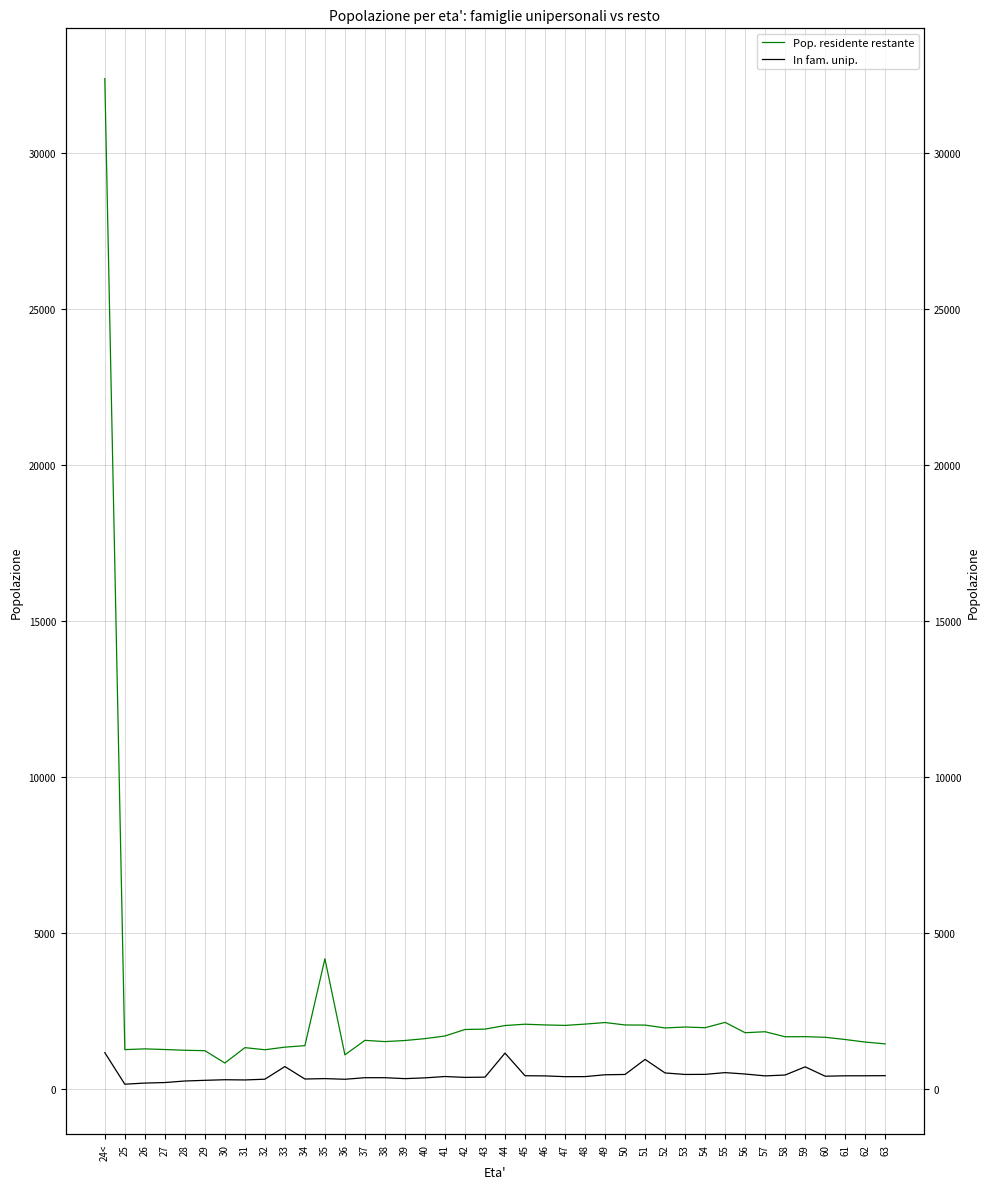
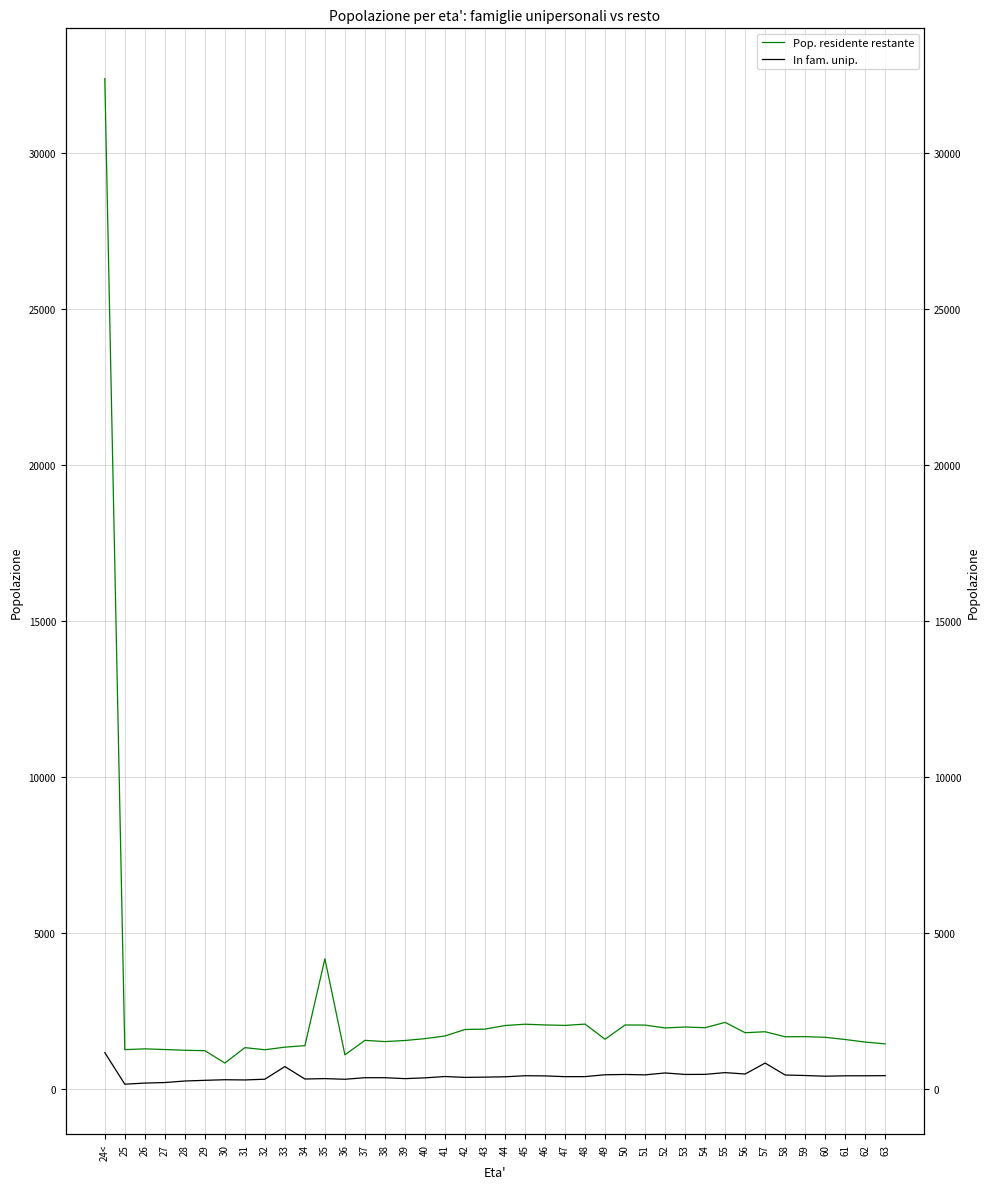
  {
    "Pop. residente restante": {
      "24<": 32400,
      "25": 1300,
      "26": 1300,
      "27": 1300,
      "28": 1200,
      "29": 1200,
      "30": 800,
      "31": 1300,
      "32": 1200,
      "33": 1300,
      "34": 1400,
      "35": 4200,
      "36": 1100,
      "37": 1500,
      "38": 1500,
      "39": 1500,
      "40": 1600,
      "41": 1700,
      "42": 1900,
      "43": 1900,
      "44": 2000,
      "45": 2100,
      "46": 2000,
      "47": 2000,
      "48": 2100,
-     "49": 2100,
+     "49": 1600,
      "50": 2000,
      "51": 2000,
      "52": 1900,
      "53": 2000,
      "54": 2000,
      "55": 2100,
      "56": 1800,
      "57": 1800,
      "58": 1700,
      "59": 1700,
      "60": 1600,
      "61": 1600,
      "62": 1500,
      "63": 1400
    },
    "In fam. unip.": {
      "24<": 1200,
      "25": 100,
      "26": 200,
      "27": 200,
      "28": 200,
      "29": 300,
      "30": 300,
      "31": 300,
      "32": 300,
      "33": 700,
      "34": 300,
      "35": 300,
      "36": 300,
      "37": 400,
      "38": 400,
      "39": 300,
      "40": 300,
      "41": 400,
      "42": 400,
      "43": 400,
-     "44": 1100,
+     "44": 400,
      "45": 400,
      "46": 400,
      "47": 400,
      "48": 400,
      "49": 400,
      "50": 500,
-     "51": 900,
+     "51": 400,
      "52": 500,
      "53": 500,
      "54": 500,
      "55": 500,
      "56": 500,
-     "57": 400,
+     "57": 800,
      "58": 400,
-     "59": 700,
+     "59": 400,
      "60": 400,
      "61": 400,
      "62": 400,
      "63": 400
    }
  }
